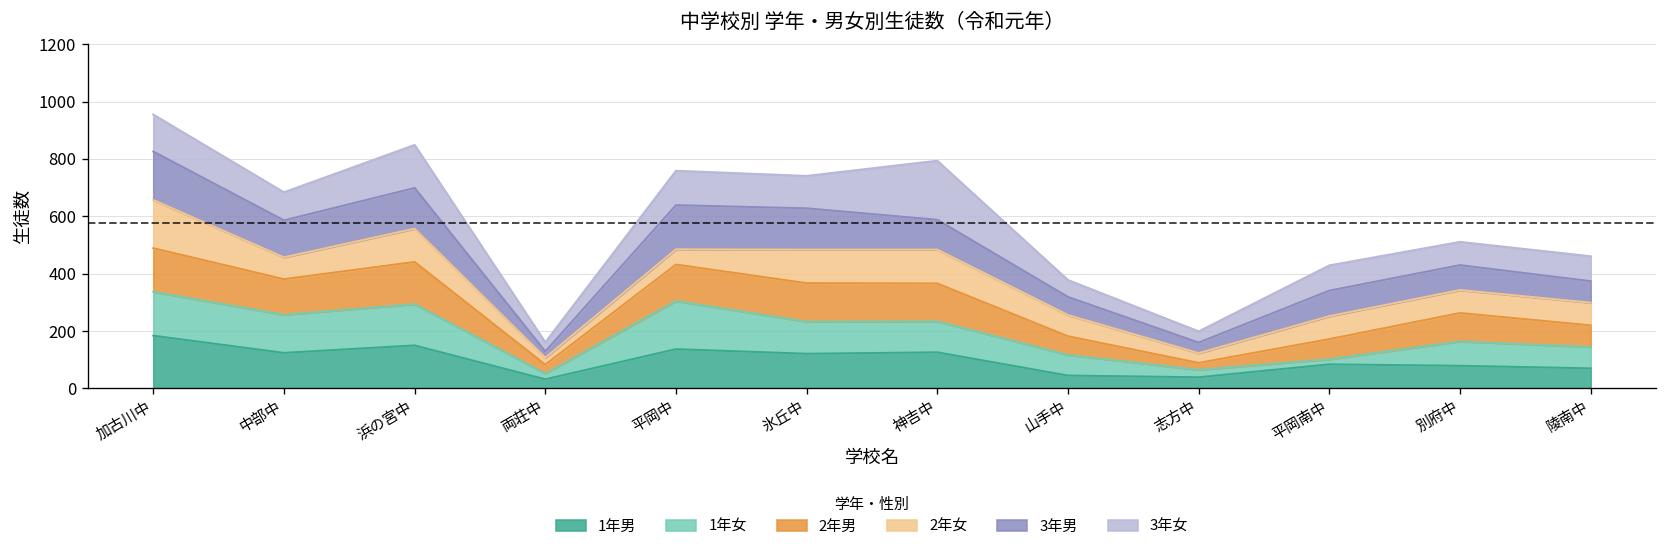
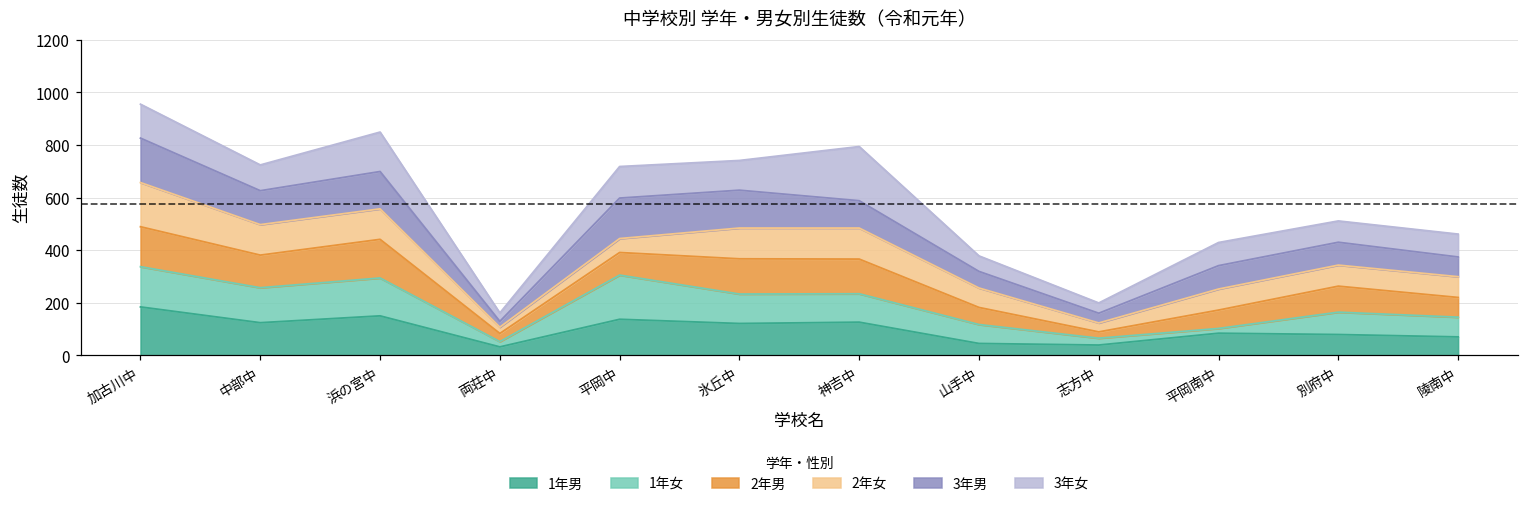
  {
    "1年男": {
      "加古川中": 180,
      "中部中": 120,
      "浜の宮中": 150,
      "両荘中": 30,
      "平岡中": 140,
      "氷丘中": 120,
      "神吉中": 130,
      "山手中": 50,
      "志方中": 40,
      "平岡南中": 80,
      "別府中": 80,
      "陵南中": 70
    },
    "1年女": {
      "加古川中": 150,
      "中部中": 130,
      "浜の宮中": 140,
      "両荘中": 20,
      "平岡中": 170,
      "氷丘中": 110,
      "神吉中": 110,
      "山手中": 70,
      "志方中": 30,
      "平岡南中": 20,
      "別府中": 90,
      "陵南中": 80
    },
    "2年男": {
      "加古川中": 150,
      "中部中": 120,
      "浜の宮中": 150,
      "両荘中": 30,
-     "平岡中": 130,
+     "平岡中": 90,
      "氷丘中": 130,
      "神吉中": 130,
      "山手中": 70,
      "志方中": 20,
      "平岡南中": 70,
      "別府中": 100,
      "陵南中": 80
    },
    "2年女": {
      "加古川中": 170,
-     "中部中": 80,
+     "中部中": 120,
      "浜の宮中": 120,
      "両荘中": 20,
      "平岡中": 50,
      "氷丘中": 120,
      "神吉中": 120,
      "山手中": 70,
      "志方中": 30,
      "平岡南中": 80,
      "別府中": 80,
      "陵南中": 80
    },
    "3年男": {
      "加古川中": 170,
      "中部中": 130,
      "浜の宮中": 140,
      "両荘中": 20,
      "平岡中": 150,
      "氷丘中": 140,
      "神吉中": 100,
      "山手中": 60,
      "志方中": 40,
      "平岡南中": 90,
      "別府中": 90,
      "陵南中": 80
    },
    "3年女": {
      "加古川中": 130,
      "中部中": 100,
      "浜の宮中": 150,
      "両荘中": 30,
      "平岡中": 120,
      "氷丘中": 110,
      "神吉中": 210,
      "山手中": 60,
      "志方中": 40,
      "平岡南中": 90,
      "別府中": 80,
      "陵南中": 90
    }
  }
